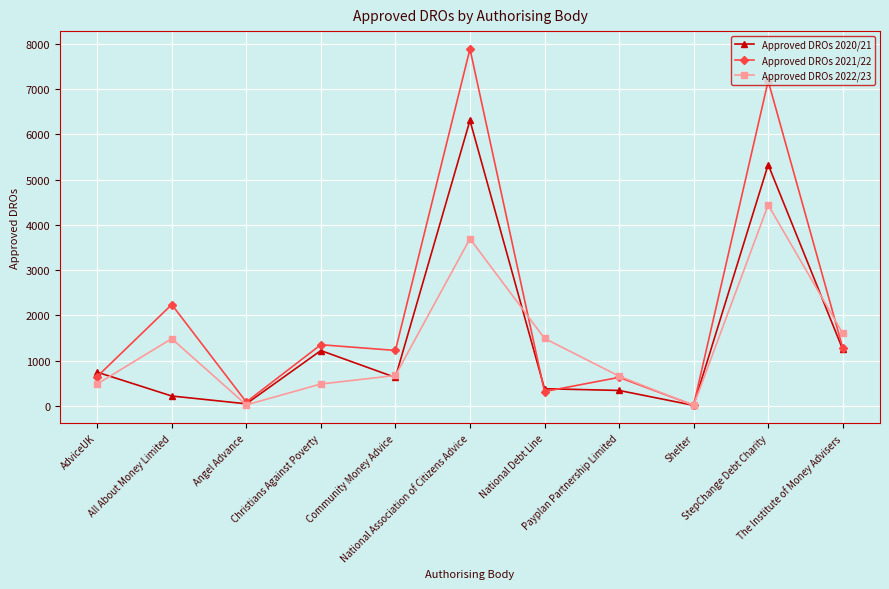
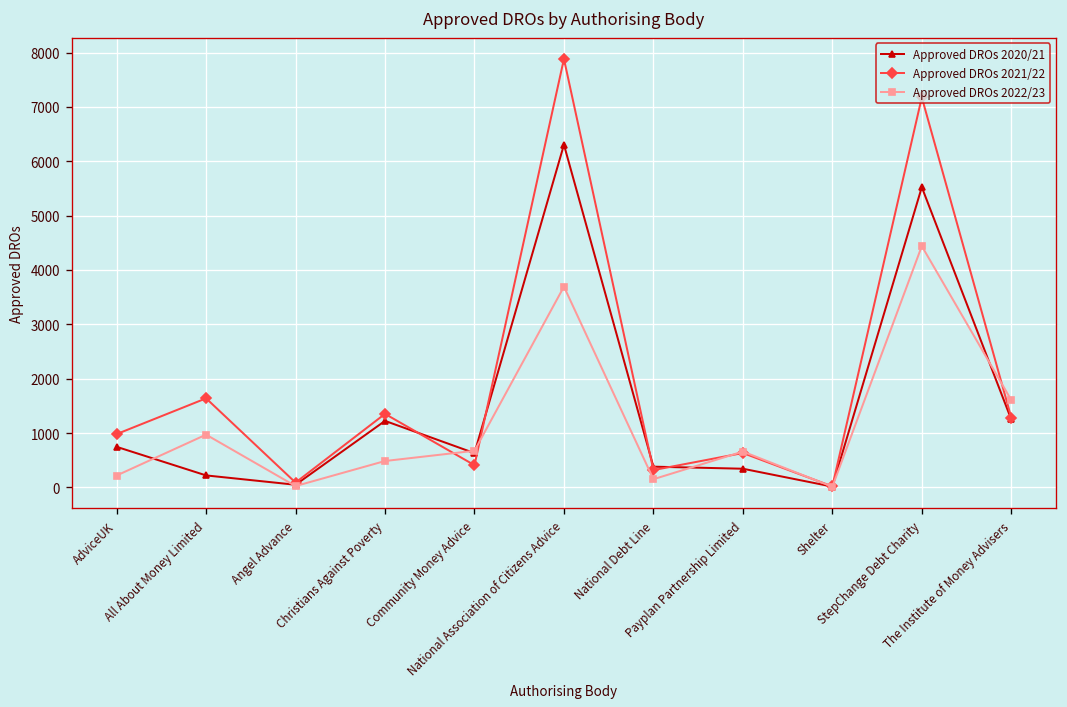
  {
    "Approved DROs 2020/21": {
      "AdviceUK": 700,
      "All About Money Limited": 200,
      "Christians Against Poverty": 1200,
      "National Association of Citizens Advice": 6300,
      "National Debt Line": 400,
      "Payplan Partnership Limited": 300,
-     "StepChange Debt Charity": 5300
+     "StepChange Debt Charity": 5500
    },
    "Approved DROs 2021/22": {
-     "AdviceUK": 700,
-     "All About Money Limited": 2200,
+     "AdviceUK": 1000,
+     "All About Money Limited": 1600,
      "Christians Against Poverty": 1400,
-     "Community Money Advice": 1200,
+     "Community Money Advice": 400,
      "National Association of Citizens Advice": 7900,
      "National Debt Line": 300
    },
    "Approved DROs 2022/23": {
-     "AdviceUK": 500,
-     "All About Money Limited": 1500,
+     "AdviceUK": 200,
+     "All About Money Limited": 1000,
      "Christians Against Poverty": 500,
      "National Association of Citizens Advice": 3700,
-     "National Debt Line": 1500,
+     "National Debt Line": 200,
      "StepChange Debt Charity": 4400,
      "The Institute of Money Advisers": 1600
    }
  }
